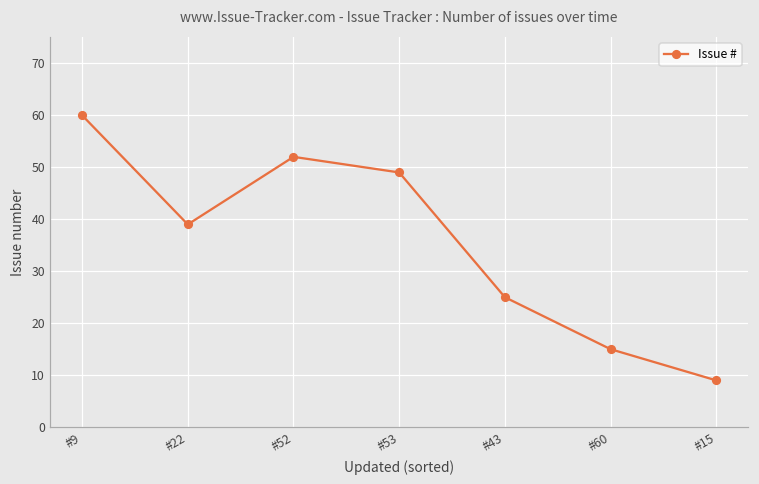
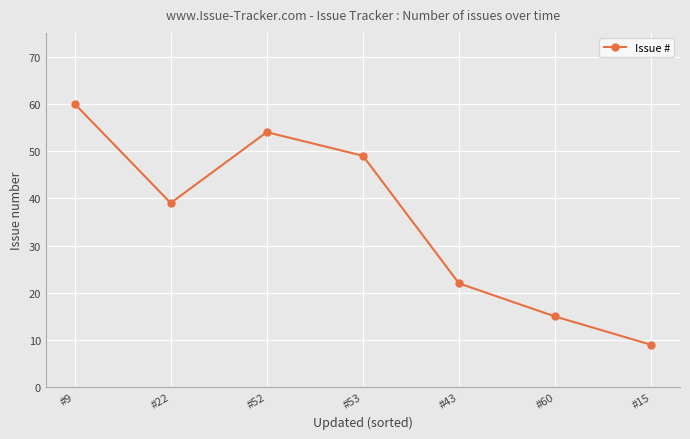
  {
    "#9": 60,
    "#22": 39,
-   "#52": 52,
+   "#52": 54,
    "#53": 49,
-   "#43": 25,
+   "#43": 22,
    "#60": 15,
    "#15": 9
  }
